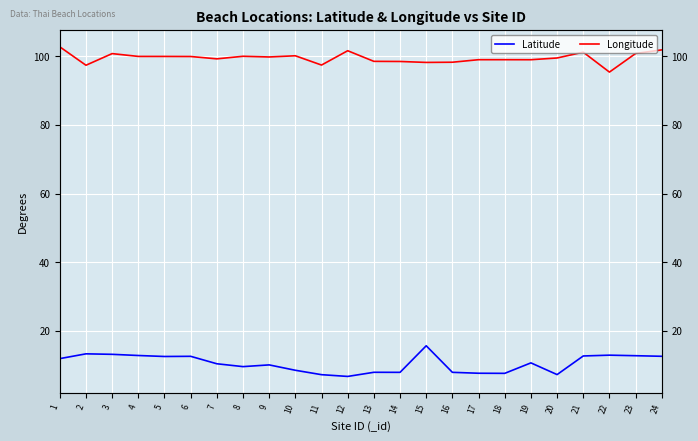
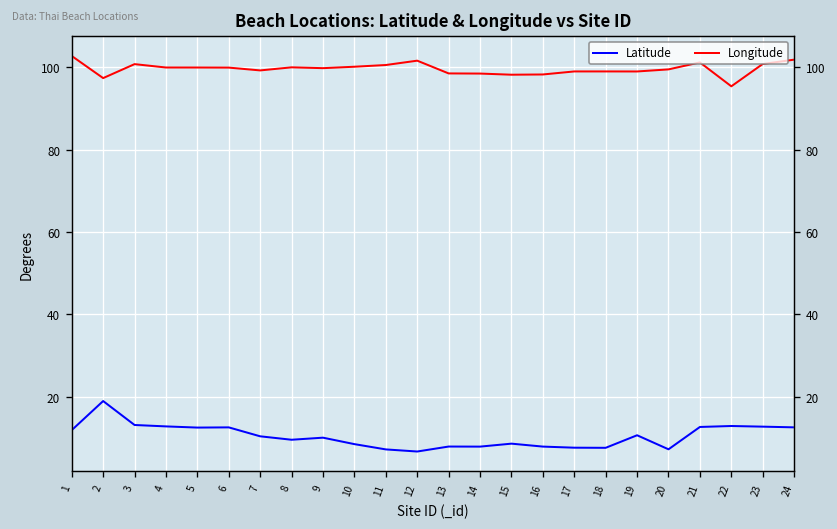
  {
    "Latitude": {
      "1": 12,
-     "2": 13,
+     "2": 19,
      "3": 13,
      "4": 13,
      "5": 13,
      "6": 13,
      "7": 10,
      "8": 10,
      "9": 10,
      "10": 8,
      "11": 7,
      "12": 7,
      "13": 8,
      "14": 8,
-     "15": 16,
+     "15": 9,
      "16": 8,
      "17": 8,
      "18": 8,
      "19": 11,
      "20": 7,
      "21": 13,
      "22": 13,
      "23": 13,
      "24": 13
    },
    "Longitude": {
      "1": 103,
      "2": 97,
      "3": 101,
      "4": 100,
      "5": 100,
      "6": 100,
      "7": 99,
      "8": 100,
      "9": 100,
      "10": 100,
-     "11": 97,
+     "11": 101,
      "12": 102,
      "13": 99,
      "14": 99,
      "15": 98,
      "16": 98,
      "17": 99,
      "18": 99,
      "19": 99,
      "20": 100,
      "22": 95,
      "23": 101,
      "24": 102
    }
  }
